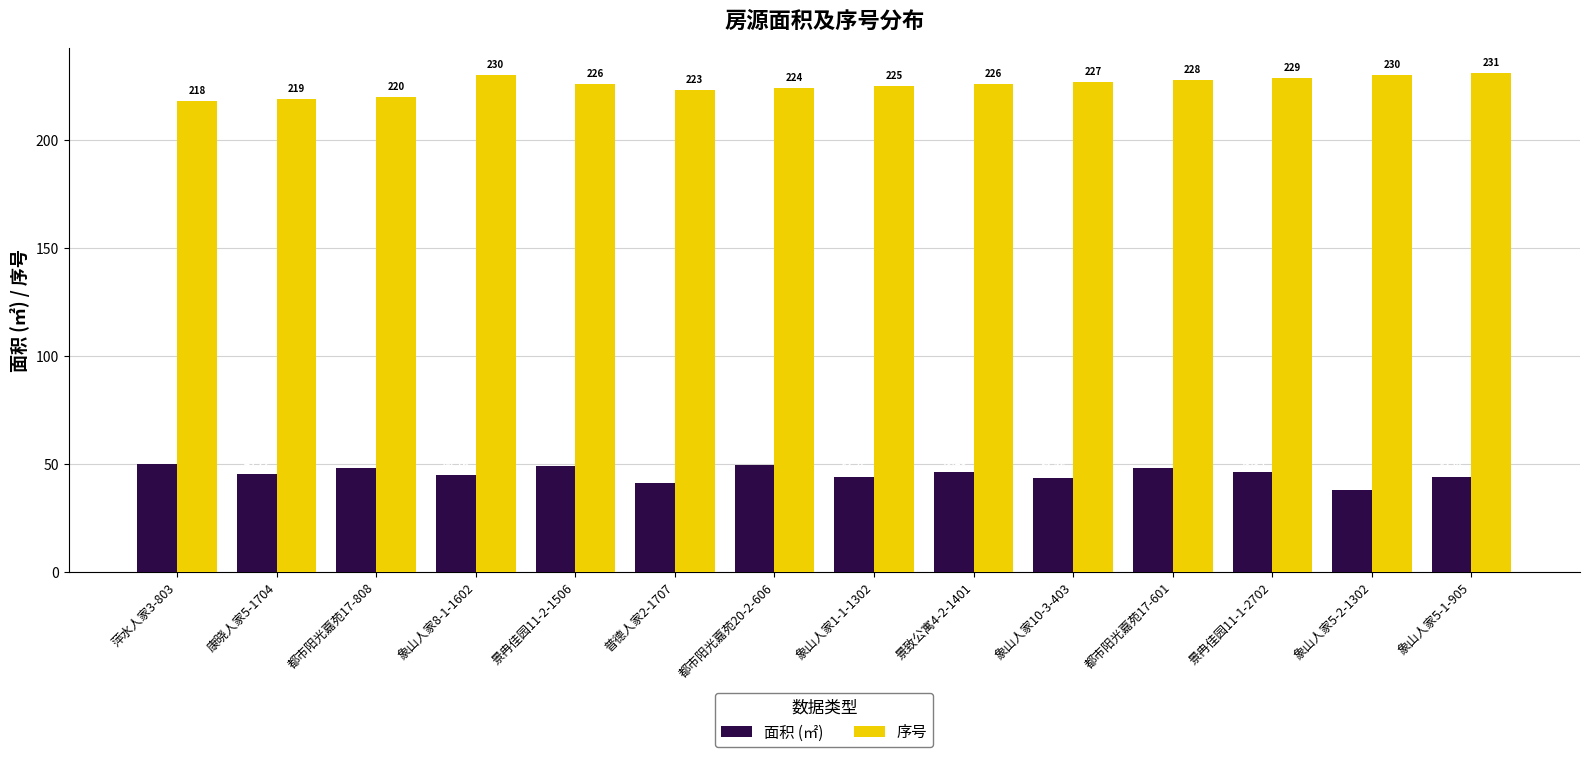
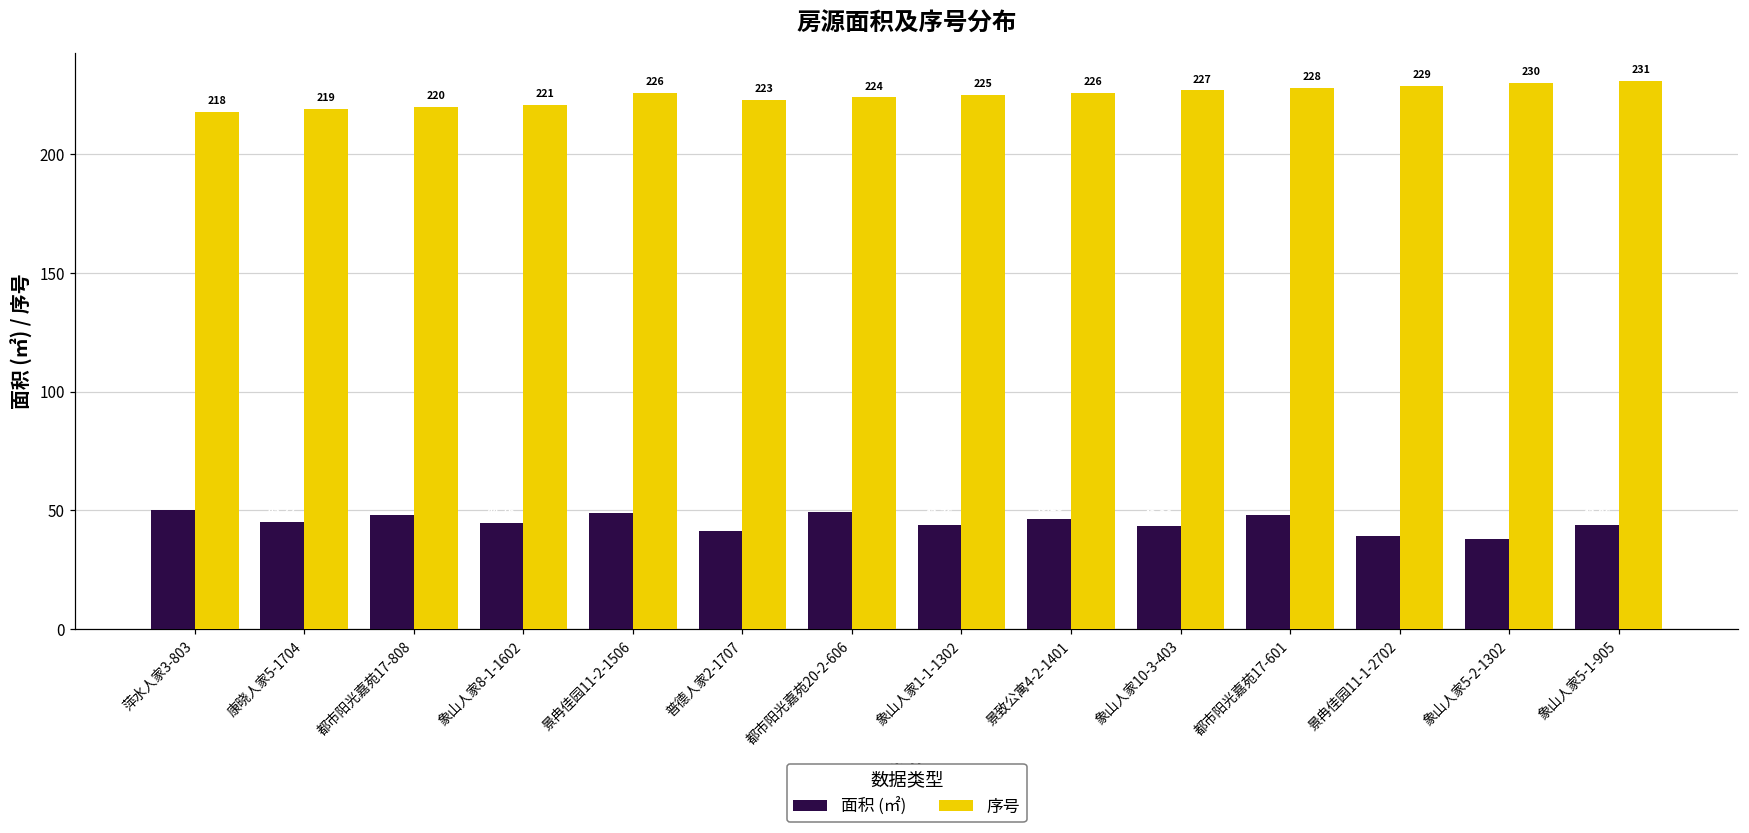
  {
    "面积 (㎡)": {
      "萍水人家3-803": 50,
      "康晓人家5-1704": 45,
      "都市阳光嘉苑17-808": 48,
      "象山人家8-1-1602": 45,
      "景冉佳园11-2-1506": 49,
      "普德人家2-1707": 41,
      "都市阳光嘉苑20-2-606": 49,
      "象山人家1-1-1302": 44,
      "景致公寓4-2-1401": 46,
      "象山人家10-3-403": 43,
      "都市阳光嘉苑17-601": 48,
-     "景冉佳园11-1-2702": 46,
+     "景冉佳园11-1-2702": 39,
      "象山人家5-2-1302": 38,
      "象山人家5-1-905": 44
    },
    "序号": {
      "萍水人家3-803": 218,
      "康晓人家5-1704": 219,
      "都市阳光嘉苑17-808": 220,
-     "象山人家8-1-1602": 230,
+     "象山人家8-1-1602": 221,
      "景冉佳园11-2-1506": 226,
      "普德人家2-1707": 223,
      "都市阳光嘉苑20-2-606": 224,
      "象山人家1-1-1302": 225,
      "景致公寓4-2-1401": 226,
      "象山人家10-3-403": 227,
      "都市阳光嘉苑17-601": 228,
      "景冉佳园11-1-2702": 229,
      "象山人家5-2-1302": 230,
      "象山人家5-1-905": 231
    }
  }
